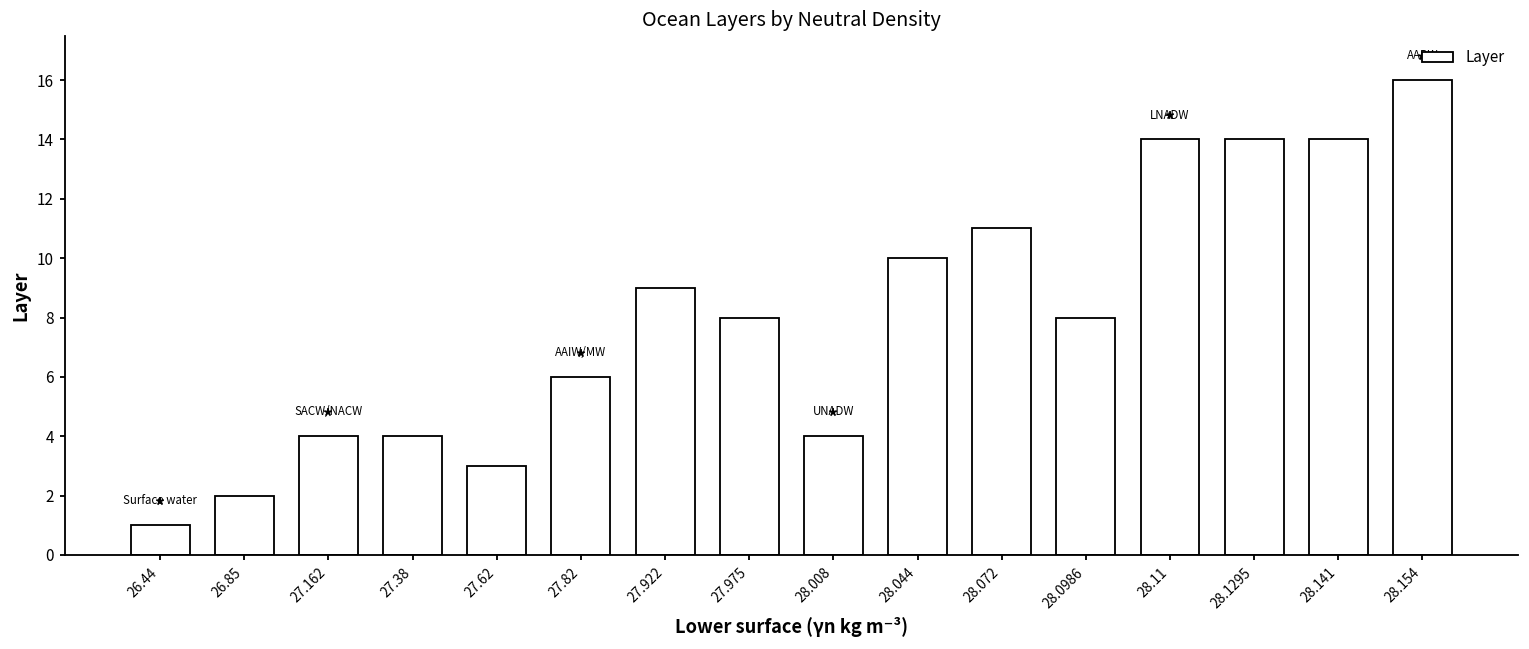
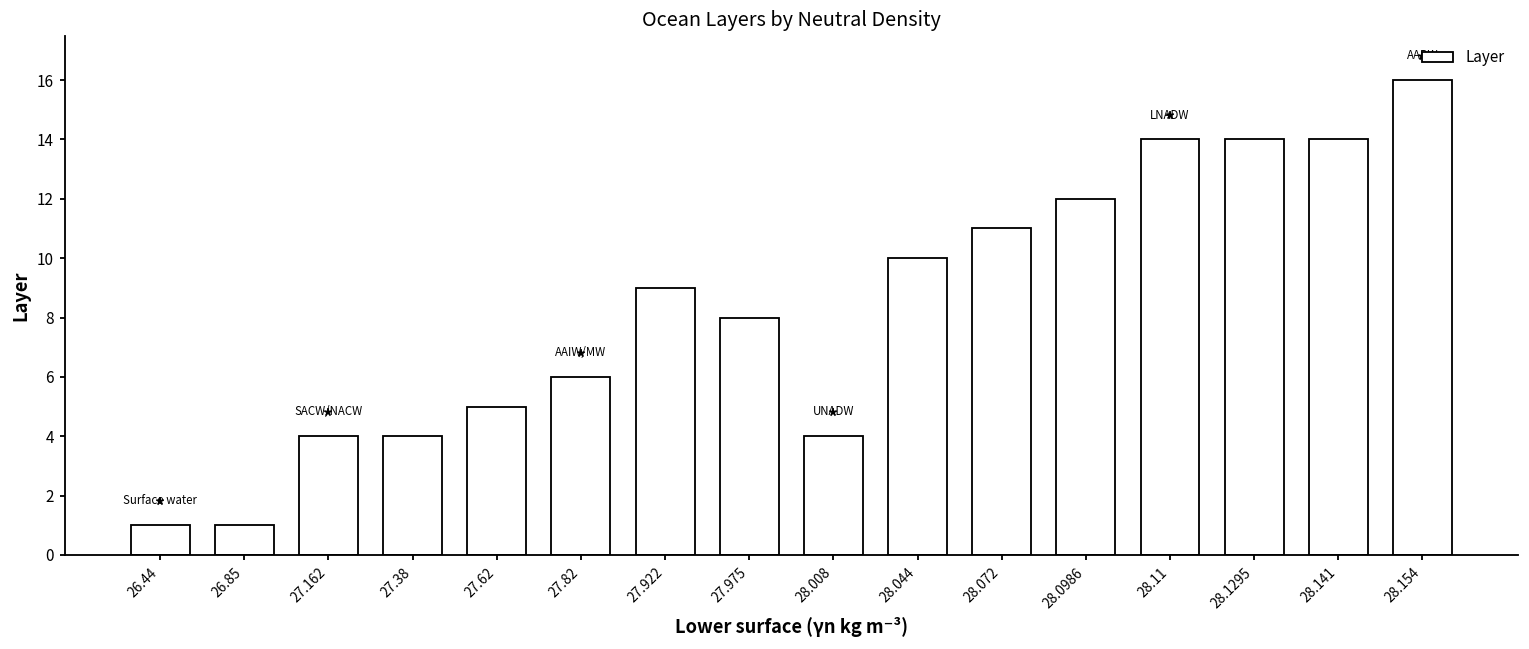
  {
    "26.44": 1,
-   "26.85": 2,
+   "26.85": 1,
    "27.162": 4,
    "27.38": 4,
-   "27.62": 3,
+   "27.62": 5,
    "27.82": 6,
    "27.922": 9,
    "27.975": 8,
    "28.008": 4,
    "28.044": 10,
    "28.072": 11,
-   "28.0986": 8,
+   "28.0986": 12,
    "28.11": 14,
    "28.1295": 14,
    "28.141": 14,
    "28.154": 16
  }
